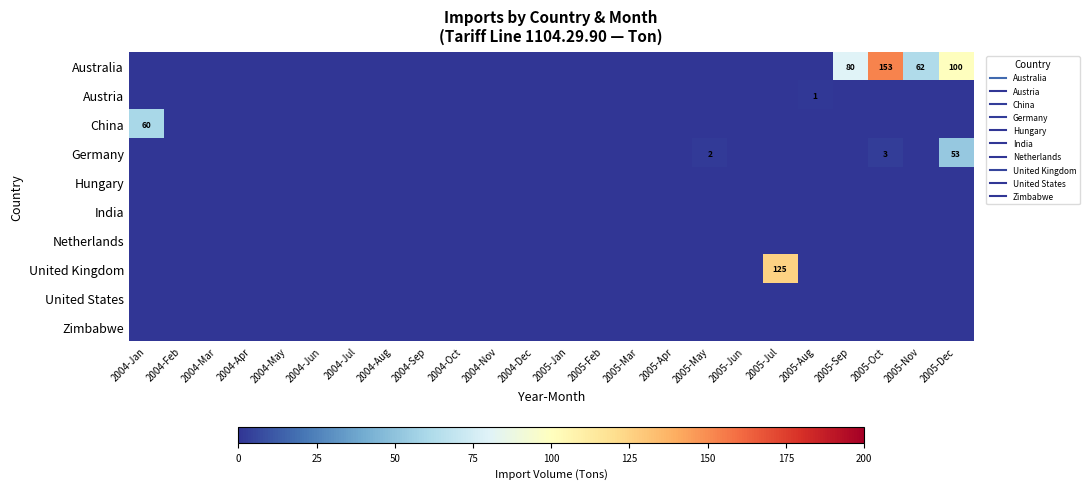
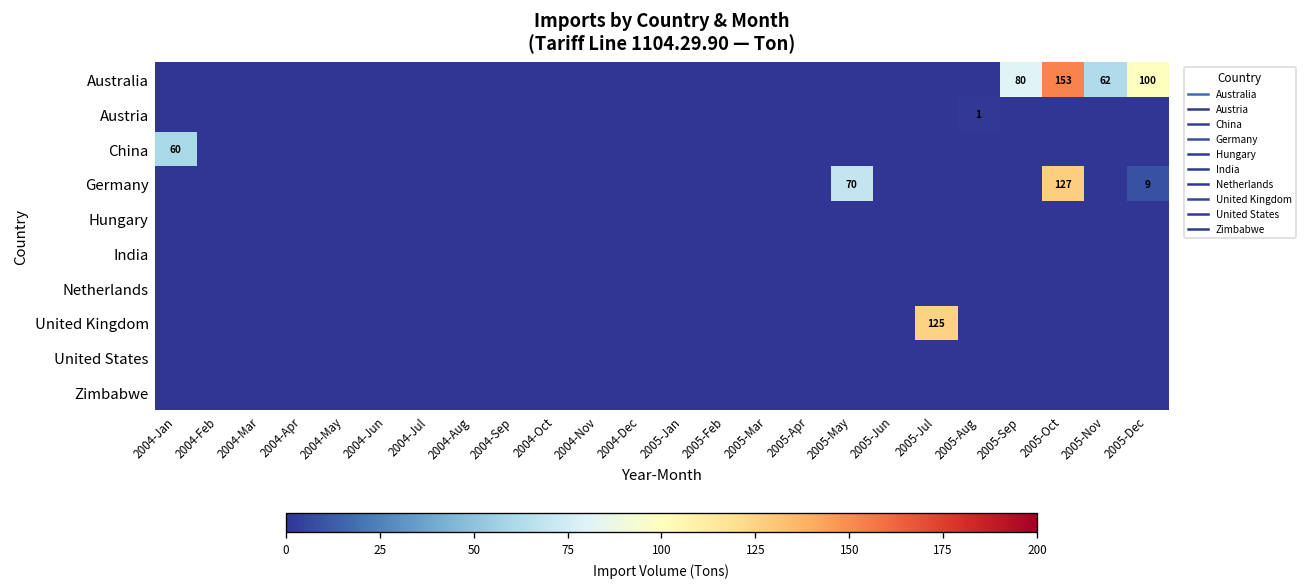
  {
    "Australia": {
      "2005-Sep": 80,
      "2005-Oct": 153,
      "2005-Nov": 62,
      "2005-Dec": 100
    },
    "Austria": {
      "2005-Aug": 1
    },
    "China": {
      "2004-Jan": 60
    },
    "Germany": {
-     "2005-May": 2,
-     "2005-Oct": 3,
-     "2005-Dec": 53
+     "2005-May": 70,
+     "2005-Oct": 127,
+     "2005-Dec": 9
    },
    "United Kingdom": {
      "2005-Jul": 125
    }
  }
